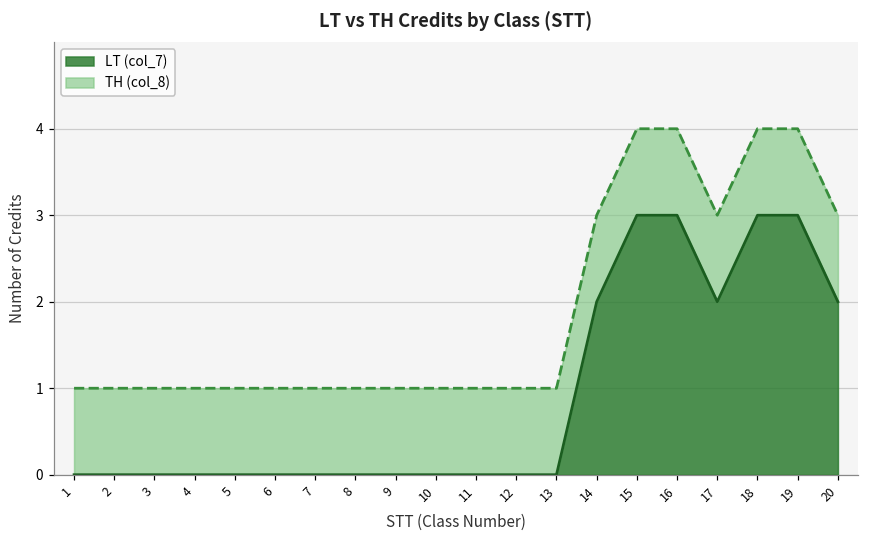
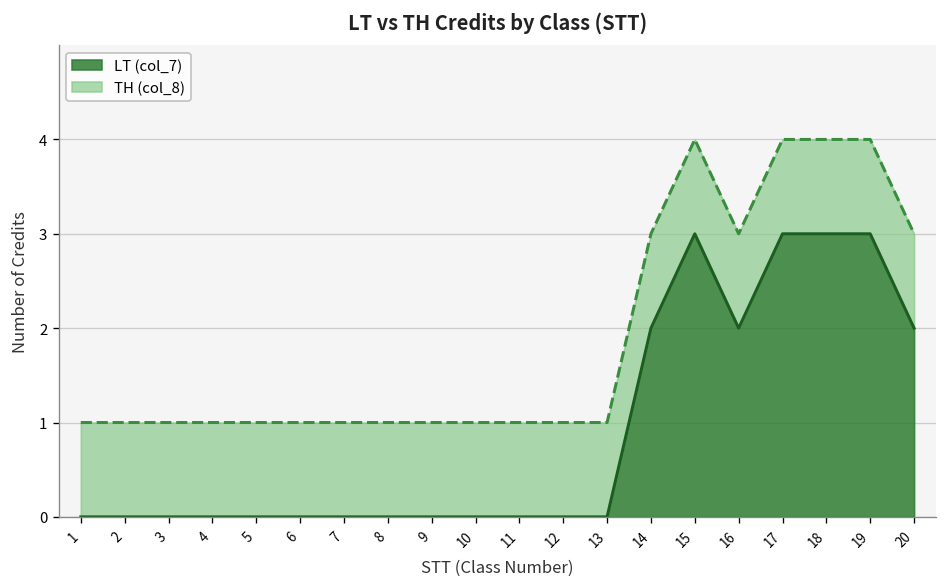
  {
    "LT (col_7)": {
      "1": 0,
      "2": 0,
      "3": 0,
      "4": 0,
      "5": 0,
      "6": 0,
      "7": 0,
      "8": 0,
      "9": 0,
      "10": 0,
      "11": 0,
      "12": 0,
      "13": 0,
      "14": 2,
      "15": 3,
-     "16": 3,
-     "17": 2,
+     "16": 2,
+     "17": 3,
      "18": 3,
      "19": 3,
      "20": 2
    },
    "TH (col_8)": {
      "1": 1,
      "2": 1,
      "3": 1,
      "4": 1,
      "5": 1,
      "6": 1,
      "7": 1,
      "8": 1,
      "9": 1,
      "10": 1,
      "11": 1,
      "12": 1,
      "13": 1,
      "14": 1,
      "15": 1,
      "16": 1,
      "17": 1,
      "18": 1,
      "19": 1,
      "20": 1
    }
  }
